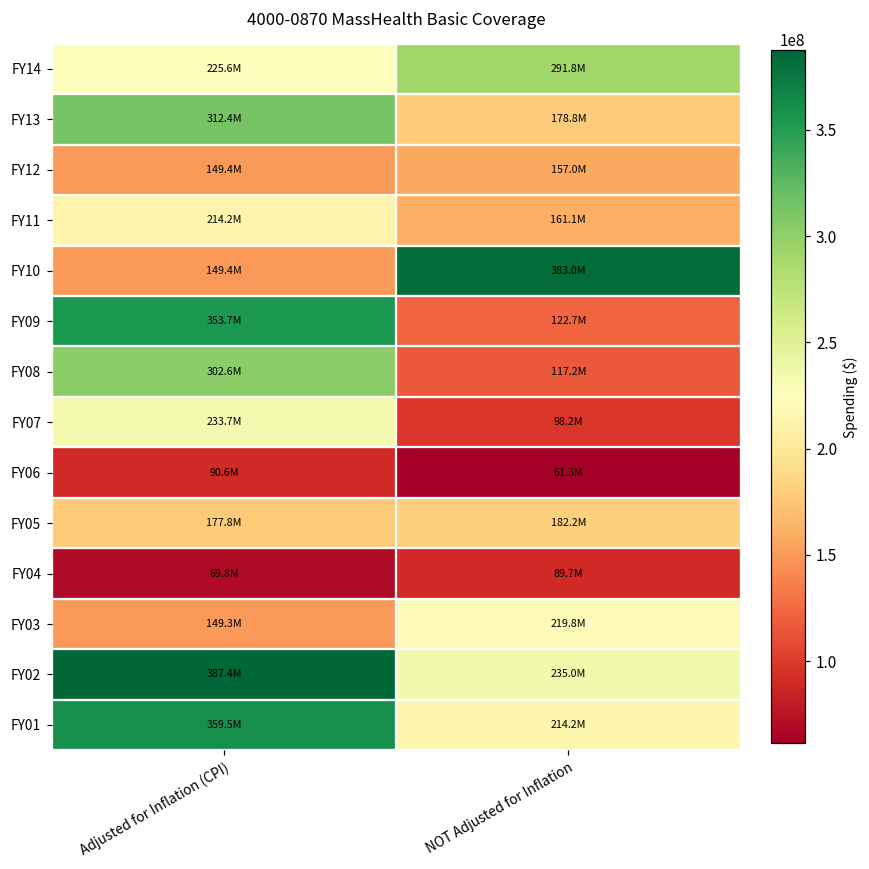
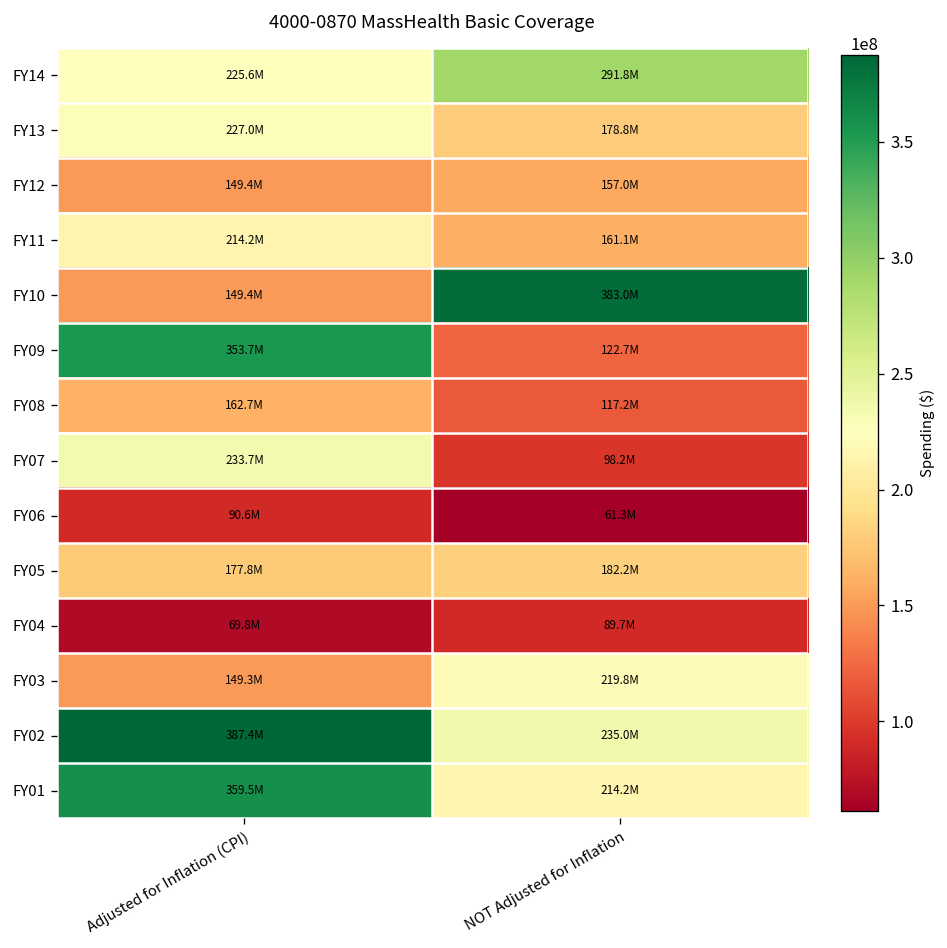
  {
    "FY14": {
      "Adjusted for Inflation (CPI)": "225.6M",
      "NOT Adjusted for Inflation": "291.8M"
    },
    "FY13": {
-     "Adjusted for Inflation (CPI)": "312.4M",
+     "Adjusted for Inflation (CPI)": "227.0M",
      "NOT Adjusted for Inflation": "178.8M"
    },
    "FY12": {
      "Adjusted for Inflation (CPI)": "149.4M",
      "NOT Adjusted for Inflation": "157.0M"
    },
    "FY11": {
      "Adjusted for Inflation (CPI)": "214.2M",
      "NOT Adjusted for Inflation": "161.1M"
    },
    "FY10": {
      "Adjusted for Inflation (CPI)": "149.4M",
      "NOT Adjusted for Inflation": "383.0M"
    },
    "FY09": {
      "Adjusted for Inflation (CPI)": "353.7M",
      "NOT Adjusted for Inflation": "122.7M"
    },
    "FY08": {
-     "Adjusted for Inflation (CPI)": "302.6M",
+     "Adjusted for Inflation (CPI)": "162.7M",
      "NOT Adjusted for Inflation": "117.2M"
    },
    "FY07": {
      "Adjusted for Inflation (CPI)": "233.7M",
      "NOT Adjusted for Inflation": "98.2M"
    },
    "FY06": {
      "Adjusted for Inflation (CPI)": "90.6M",
      "NOT Adjusted for Inflation": "61.3M"
    },
    "FY05": {
      "Adjusted for Inflation (CPI)": "177.8M",
      "NOT Adjusted for Inflation": "182.2M"
    },
    "FY04": {
      "Adjusted for Inflation (CPI)": "69.8M",
      "NOT Adjusted for Inflation": "89.7M"
    },
    "FY03": {
      "Adjusted for Inflation (CPI)": "149.3M",
      "NOT Adjusted for Inflation": "219.8M"
    },
    "FY02": {
      "Adjusted for Inflation (CPI)": "387.4M",
      "NOT Adjusted for Inflation": "235.0M"
    },
    "FY01": {
      "Adjusted for Inflation (CPI)": "359.5M",
      "NOT Adjusted for Inflation": "214.2M"
    }
  }
